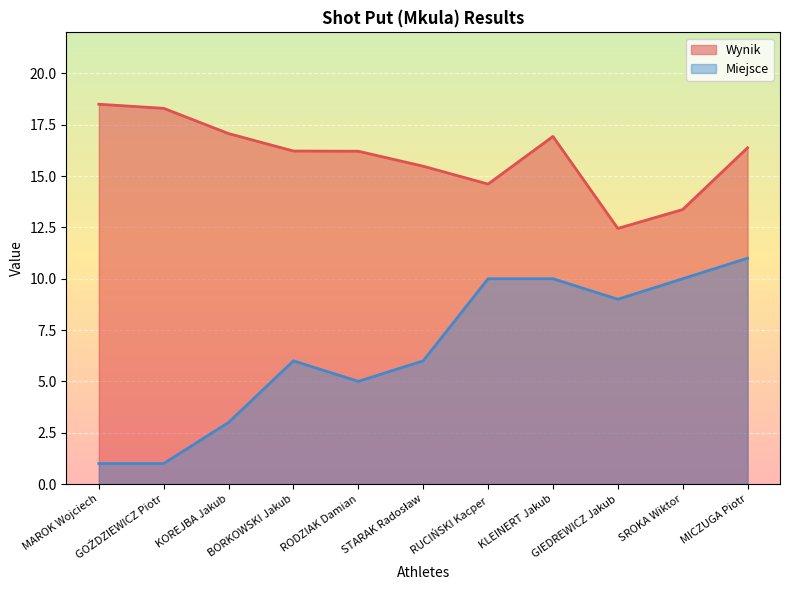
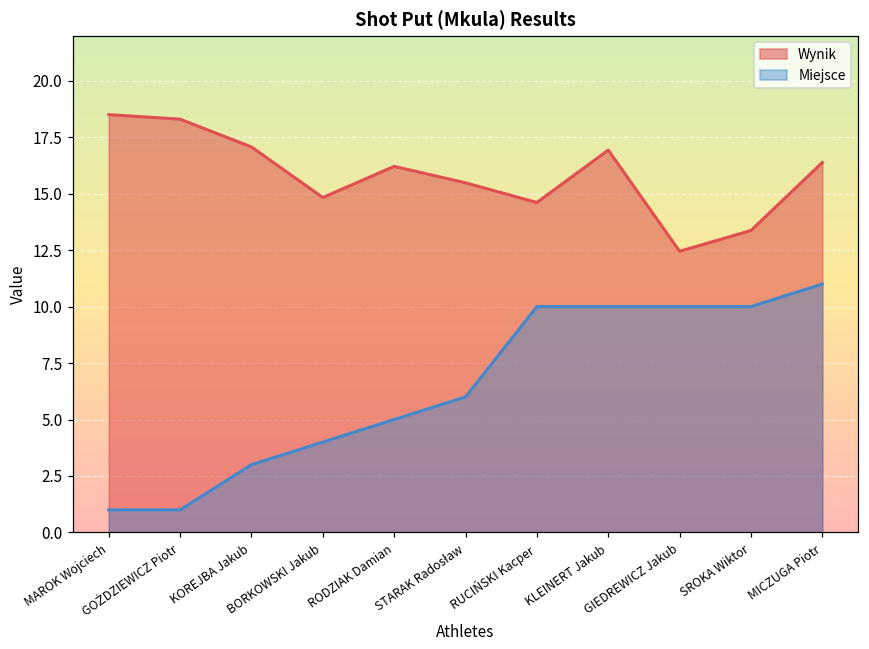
  {
    "Wynik": {
      "MAROK Wojciech": 18.5,
      "GOŹDZIEWICZ Piotr": 18.3,
      "KOREJBA Jakub": 17.1,
-     "BORKOWSKI Jakub": 16.2,
+     "BORKOWSKI Jakub": 14.8,
      "RODZIAK Damian": 16.2,
      "STARAK Radosław": 15.5,
      "RUCIŃSKI Kacper": 14.6,
      "KLEINERT Jakub": 16.9,
      "GIEDREWICZ Jakub": 12.5,
      "SROKA Wiktor": 13.4,
      "MICZUGA Piotr": 16.4
    },
    "Miejsce": {
      "MAROK Wojciech": 1,
      "GOŹDZIEWICZ Piotr": 1,
      "KOREJBA Jakub": 3,
-     "BORKOWSKI Jakub": 6,
+     "BORKOWSKI Jakub": 4,
      "RODZIAK Damian": 5,
      "STARAK Radosław": 6,
      "RUCIŃSKI Kacper": 10,
      "KLEINERT Jakub": 10,
-     "GIEDREWICZ Jakub": 9,
+     "GIEDREWICZ Jakub": 10,
      "SROKA Wiktor": 10,
      "MICZUGA Piotr": 11
    }
  }
